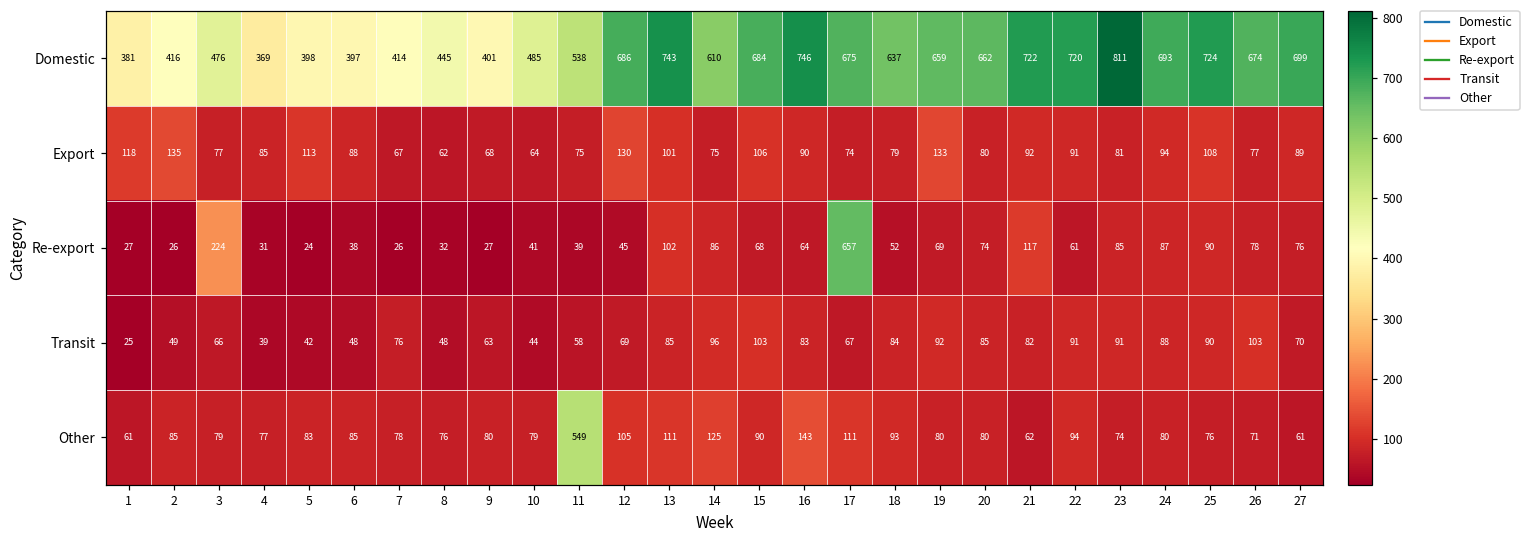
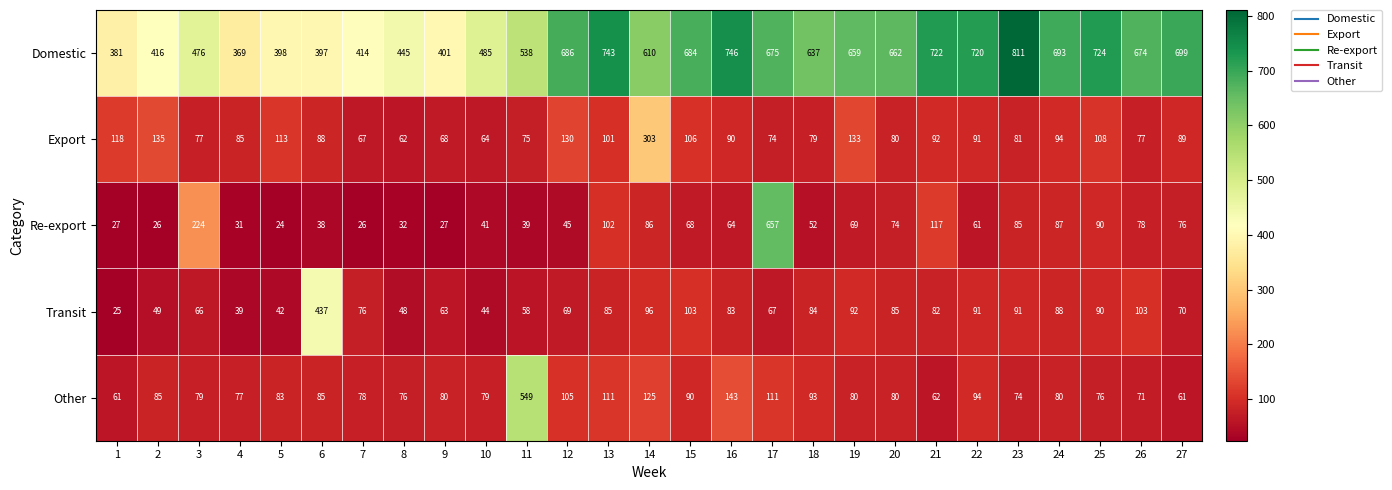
  {
    "Domestic": {
      "1": 381,
      "2": 416,
      "3": 476,
      "4": 369,
      "5": 398,
      "6": 397,
      "7": 414,
      "8": 445,
      "9": 401,
      "10": 485,
      "11": 538,
      "12": 686,
      "13": 743,
      "14": 610,
      "15": 684,
      "16": 746,
      "17": 675,
      "18": 637,
      "19": 659,
      "20": 662,
      "21": 722,
      "22": 720,
      "23": 811,
      "24": 693,
      "25": 724,
      "26": 674,
      "27": 699
    },
    "Export": {
      "1": 118,
      "2": 135,
      "3": 77,
      "4": 85,
      "5": 113,
      "6": 88,
      "7": 67,
      "8": 62,
      "9": 68,
      "10": 64,
      "11": 75,
      "12": 130,
      "13": 101,
-     "14": 75,
+     "14": 303,
      "15": 106,
      "16": 90,
      "17": 74,
      "18": 79,
      "19": 133,
      "20": 80,
      "21": 92,
      "22": 91,
      "23": 81,
      "24": 94,
      "25": 108,
      "26": 77,
      "27": 89
    },
    "Re-export": {
      "1": 27,
      "2": 26,
      "3": 224,
      "4": 31,
      "5": 24,
      "6": 38,
      "7": 26,
      "8": 32,
      "9": 27,
      "10": 41,
      "11": 39,
      "12": 45,
      "13": 102,
      "14": 86,
      "15": 68,
      "16": 64,
      "17": 657,
      "18": 52,
      "19": 69,
      "20": 74,
      "21": 117,
      "22": 61,
      "23": 85,
      "24": 87,
      "25": 90,
      "26": 78,
      "27": 76
    },
    "Transit": {
      "1": 25,
      "2": 49,
      "3": 66,
      "4": 39,
      "5": 42,
-     "6": 48,
+     "6": 437,
      "7": 76,
      "8": 48,
      "9": 63,
      "10": 44,
      "11": 58,
      "12": 69,
      "13": 85,
      "14": 96,
      "15": 103,
      "16": 83,
      "17": 67,
      "18": 84,
      "19": 92,
      "20": 85,
      "21": 82,
      "22": 91,
      "23": 91,
      "24": 88,
      "25": 90,
      "26": 103,
      "27": 70
    },
    "Other": {
      "1": 61,
      "2": 85,
      "3": 79,
      "4": 77,
      "5": 83,
      "6": 85,
      "7": 78,
      "8": 76,
      "9": 80,
      "10": 79,
      "11": 549,
      "12": 105,
      "13": 111,
      "14": 125,
      "15": 90,
      "16": 143,
      "17": 111,
      "18": 93,
      "19": 80,
      "20": 80,
      "21": 62,
      "22": 94,
      "23": 74,
      "24": 80,
      "25": 76,
      "26": 71,
      "27": 61
    }
  }
